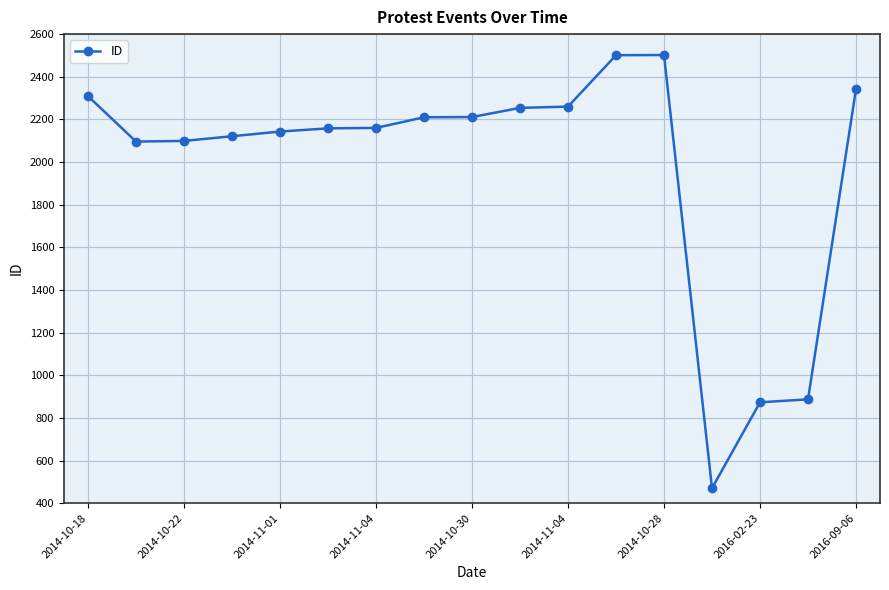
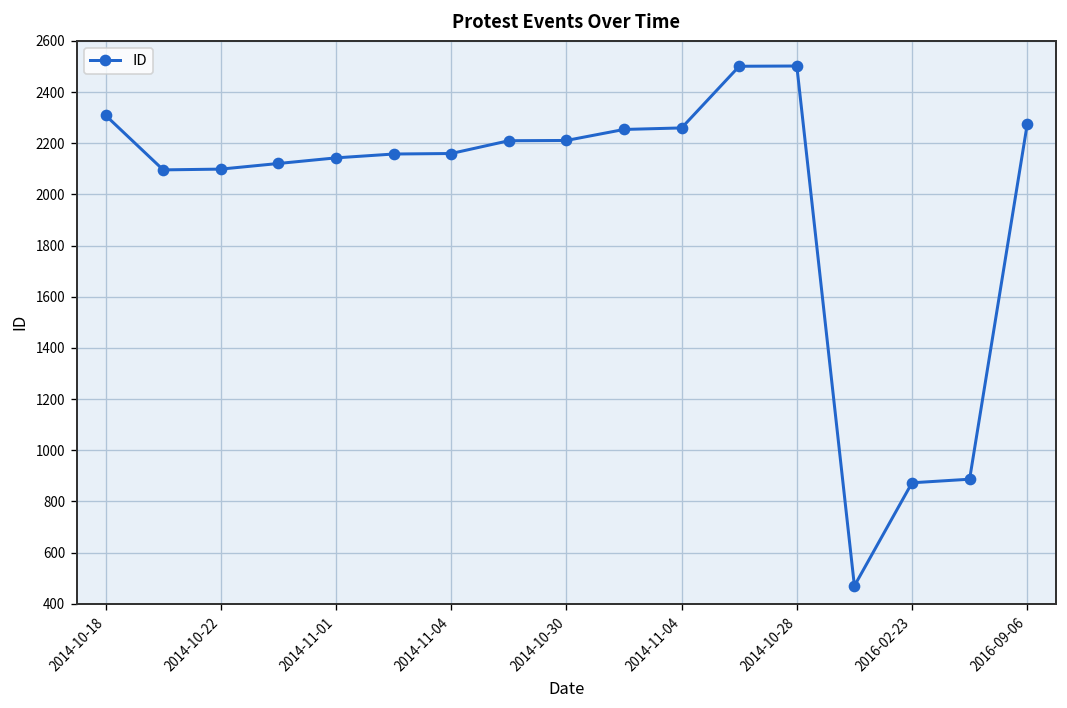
  {
    "2014-10-18": 2310,
    "2016-02-23": 870,
-   "2016-09-06": 2340
+   "2016-09-06": 2270
  }
